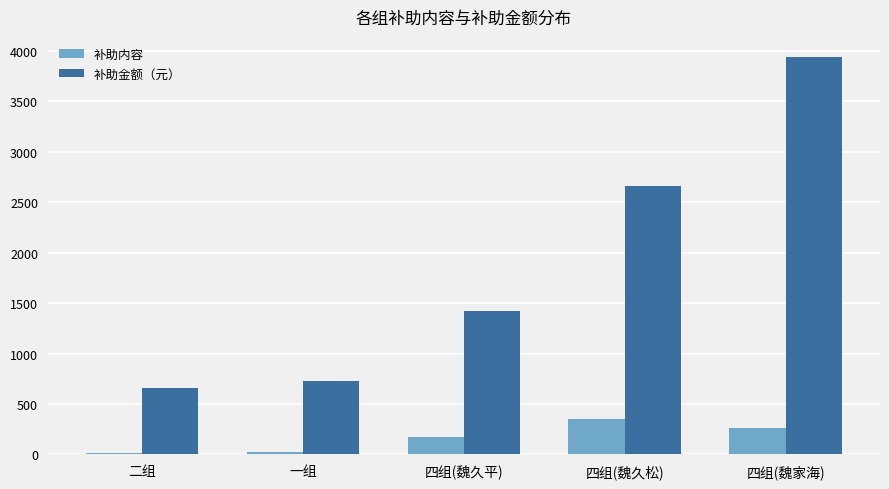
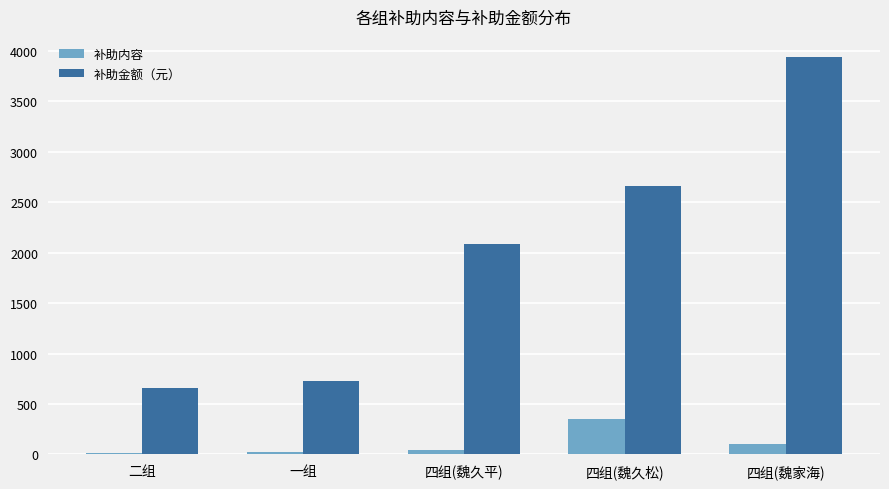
  {
    "补助内容": {
      "一组": 30,
-     "四组(魏久平)": 170,
+     "四组(魏久平)": 50,
      "四组(魏久松)": 360,
-     "四组(魏家海)": 270
+     "四组(魏家海)": 100
    },
    "补助金额（元）": {
      "二组": 660,
      "一组": 720,
-     "四组(魏久平)": 1420,
+     "四组(魏久平)": 2080,
      "四组(魏久松)": 2660,
      "四组(魏家海)": 3940
    }
  }
